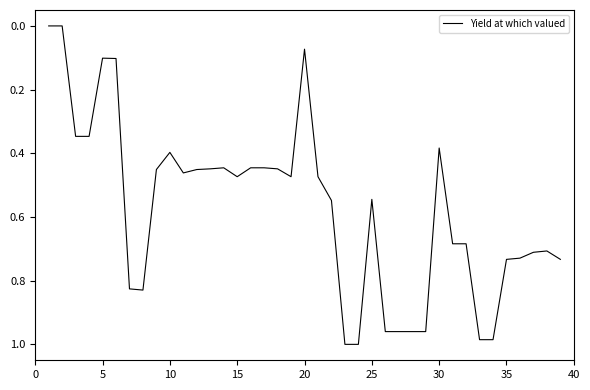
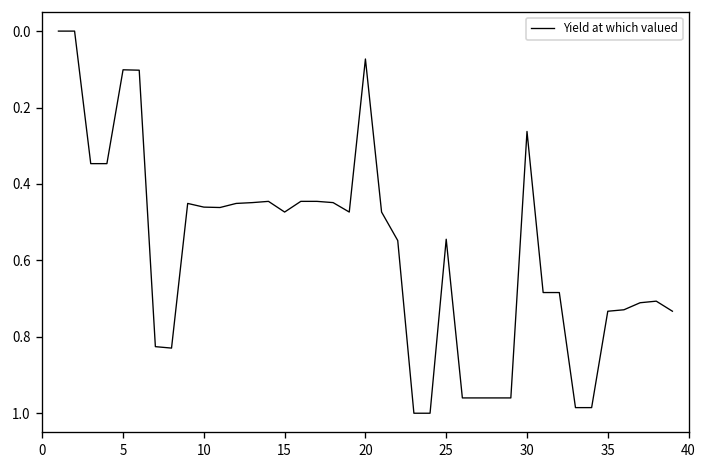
  {
    "5": 0.10,
-   "10": 0.40,
+   "10": 0.46,
    "15": 0.47,
    "20": 0.07,
    "25": 0.54,
-   "30": 0.38,
+   "30": 0.26,
    "35": 0.73
  }
